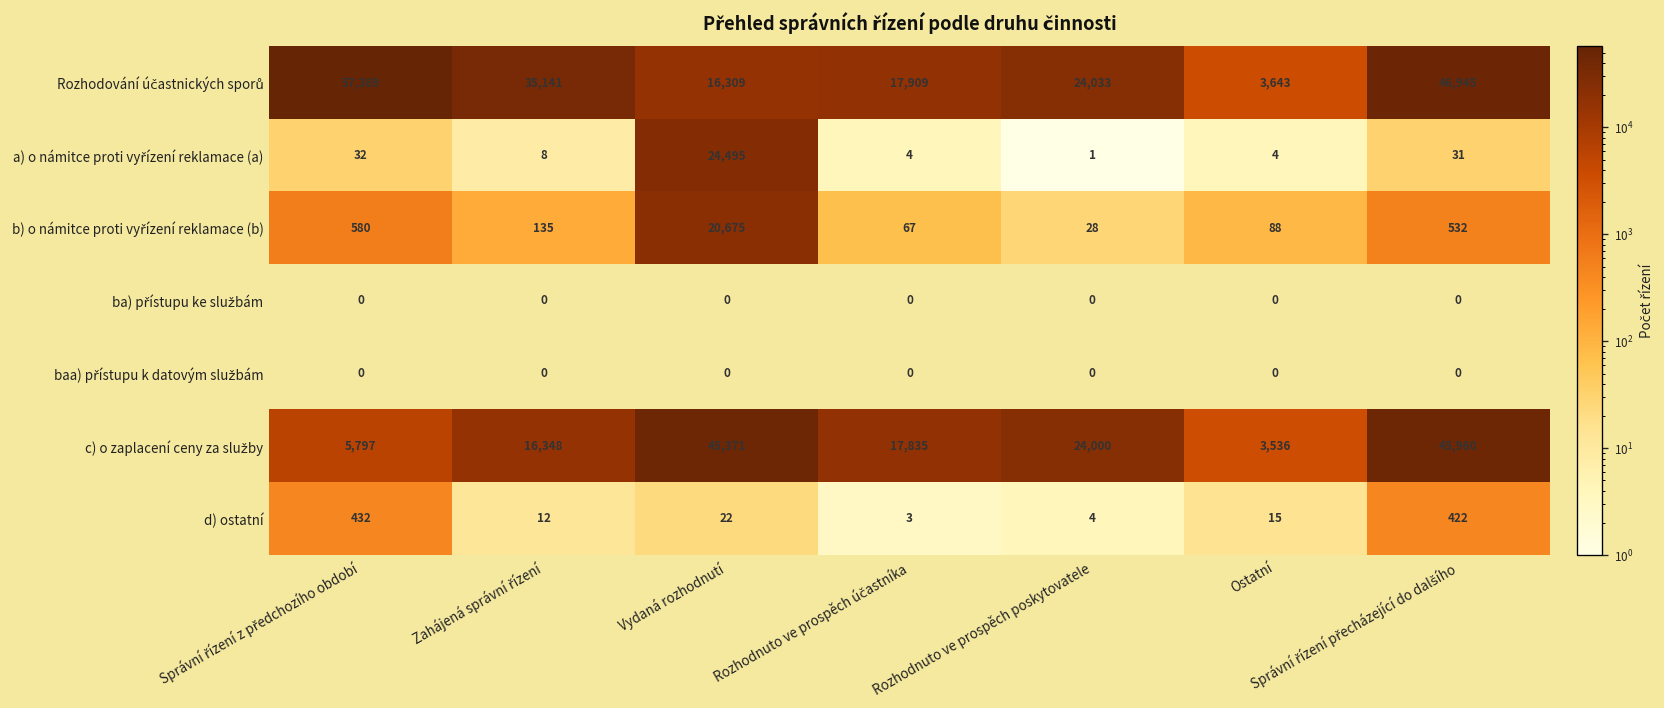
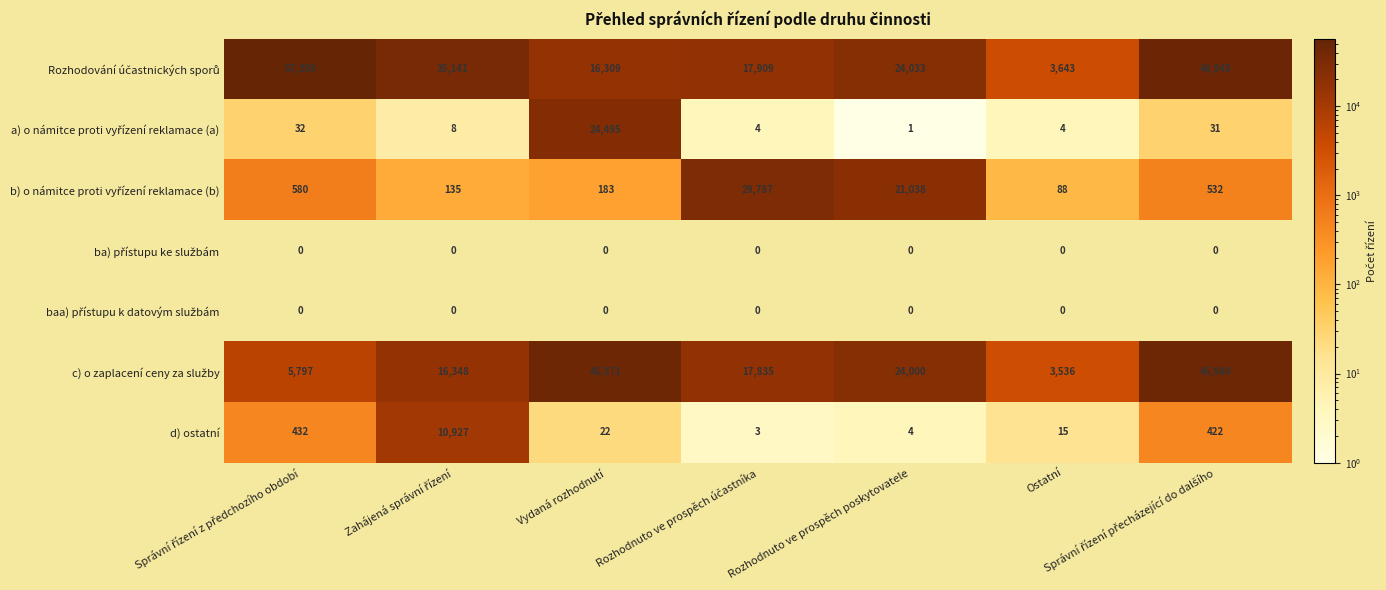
  {
    "Rozhodování účastnických sporů": {
      "Správní řízení z předchozího období": "57,389",
      "Zahájená správní řízení": "35,141",
      "Vydaná rozhodnutí": "16,309",
      "Rozhodnuto ve prospěch účastníka": "17,909",
      "Rozhodnuto ve prospěch poskytovatele": "24,033",
      "Ostatní": "3,643",
      "Správní řízení přecházející do dalšího": "46,945"
    },
    "a) o námitce proti vyřízení reklamace (a)": {
      "Správní řízení z předchozího období": "32",
      "Zahájená správní řízení": "8",
      "Vydaná rozhodnutí": "24,495",
      "Rozhodnuto ve prospěch účastníka": "4",
      "Rozhodnuto ve prospěch poskytovatele": "1",
      "Ostatní": "4",
      "Správní řízení přecházející do dalšího": "31"
    },
    "b) o námitce proti vyřízení reklamace (b)": {
      "Správní řízení z předchozího období": "580",
      "Zahájená správní řízení": "135",
-     "Vydaná rozhodnutí": "20,675",
-     "Rozhodnuto ve prospěch účastníka": "67",
-     "Rozhodnuto ve prospěch poskytovatele": "28",
+     "Vydaná rozhodnutí": "183",
+     "Rozhodnuto ve prospěch účastníka": "29,787",
+     "Rozhodnuto ve prospěch poskytovatele": "21,038",
      "Ostatní": "88",
      "Správní řízení přecházející do dalšího": "532"
    },
    "ba) přístupu ke službám": {
      "Správní řízení z předchozího období": "0",
      "Zahájená správní řízení": "0",
      "Vydaná rozhodnutí": "0",
      "Rozhodnuto ve prospěch účastníka": "0",
      "Rozhodnuto ve prospěch poskytovatele": "0",
      "Ostatní": "0",
      "Správní řízení přecházející do dalšího": "0"
    },
    "baa) přístupu k datovým službám": {
      "Správní řízení z předchozího období": "0",
      "Zahájená správní řízení": "0",
      "Vydaná rozhodnutí": "0",
      "Rozhodnuto ve prospěch účastníka": "0",
      "Rozhodnuto ve prospěch poskytovatele": "0",
      "Ostatní": "0",
      "Správní řízení přecházející do dalšího": "0"
    },
    "c) o zaplacení ceny za služby": {
      "Správní řízení z předchozího období": "5,797",
      "Zahájená správní řízení": "16,348",
      "Vydaná rozhodnutí": "45,371",
      "Rozhodnuto ve prospěch účastníka": "17,835",
      "Rozhodnuto ve prospěch poskytovatele": "24,000",
      "Ostatní": "3,536",
      "Správní řízení přecházející do dalšího": "45,960"
    },
    "d) ostatní": {
      "Správní řízení z předchozího období": "432",
-     "Zahájená správní řízení": "12",
+     "Zahájená správní řízení": "10,927",
      "Vydaná rozhodnutí": "22",
      "Rozhodnuto ve prospěch účastníka": "3",
      "Rozhodnuto ve prospěch poskytovatele": "4",
      "Ostatní": "15",
      "Správní řízení přecházející do dalšího": "422"
    }
  }
